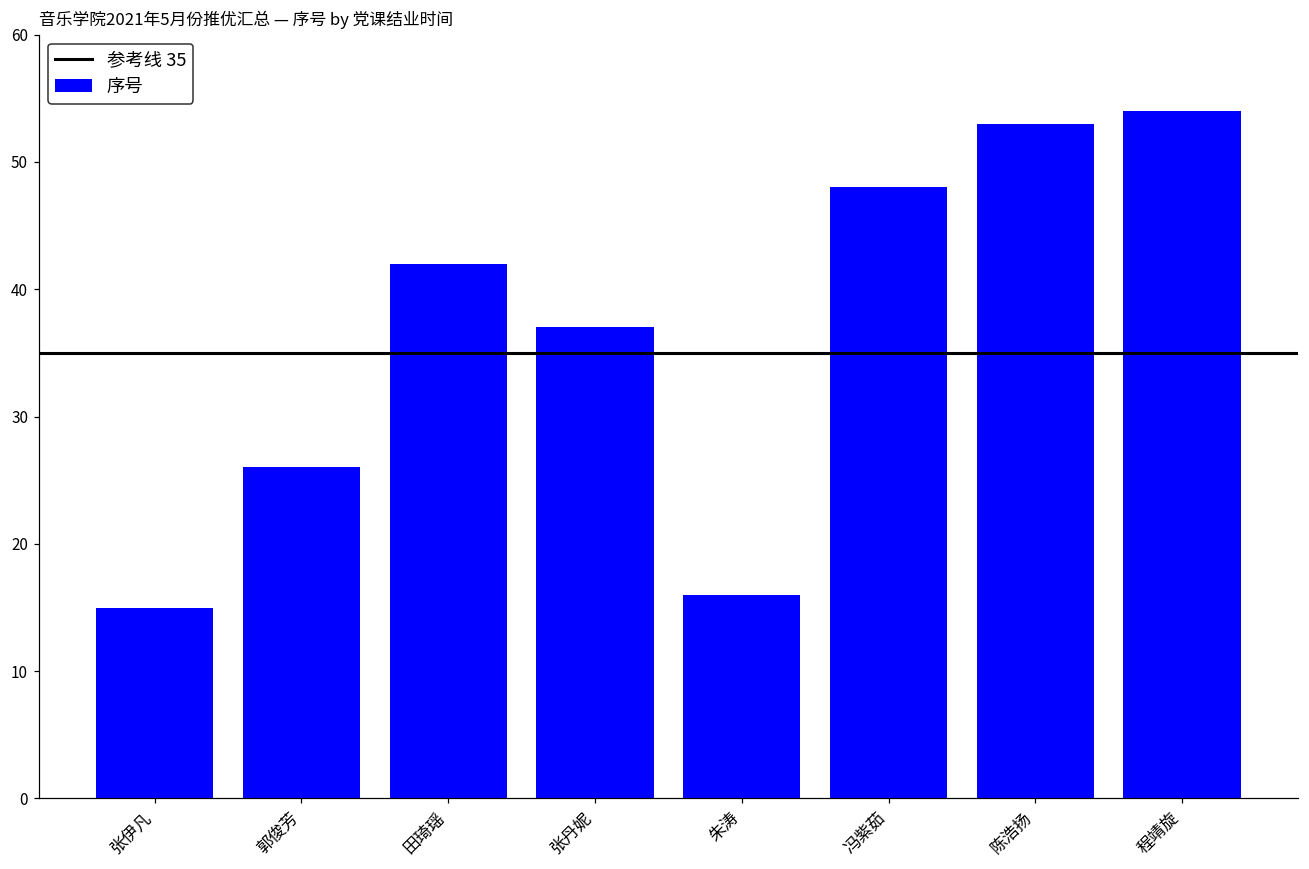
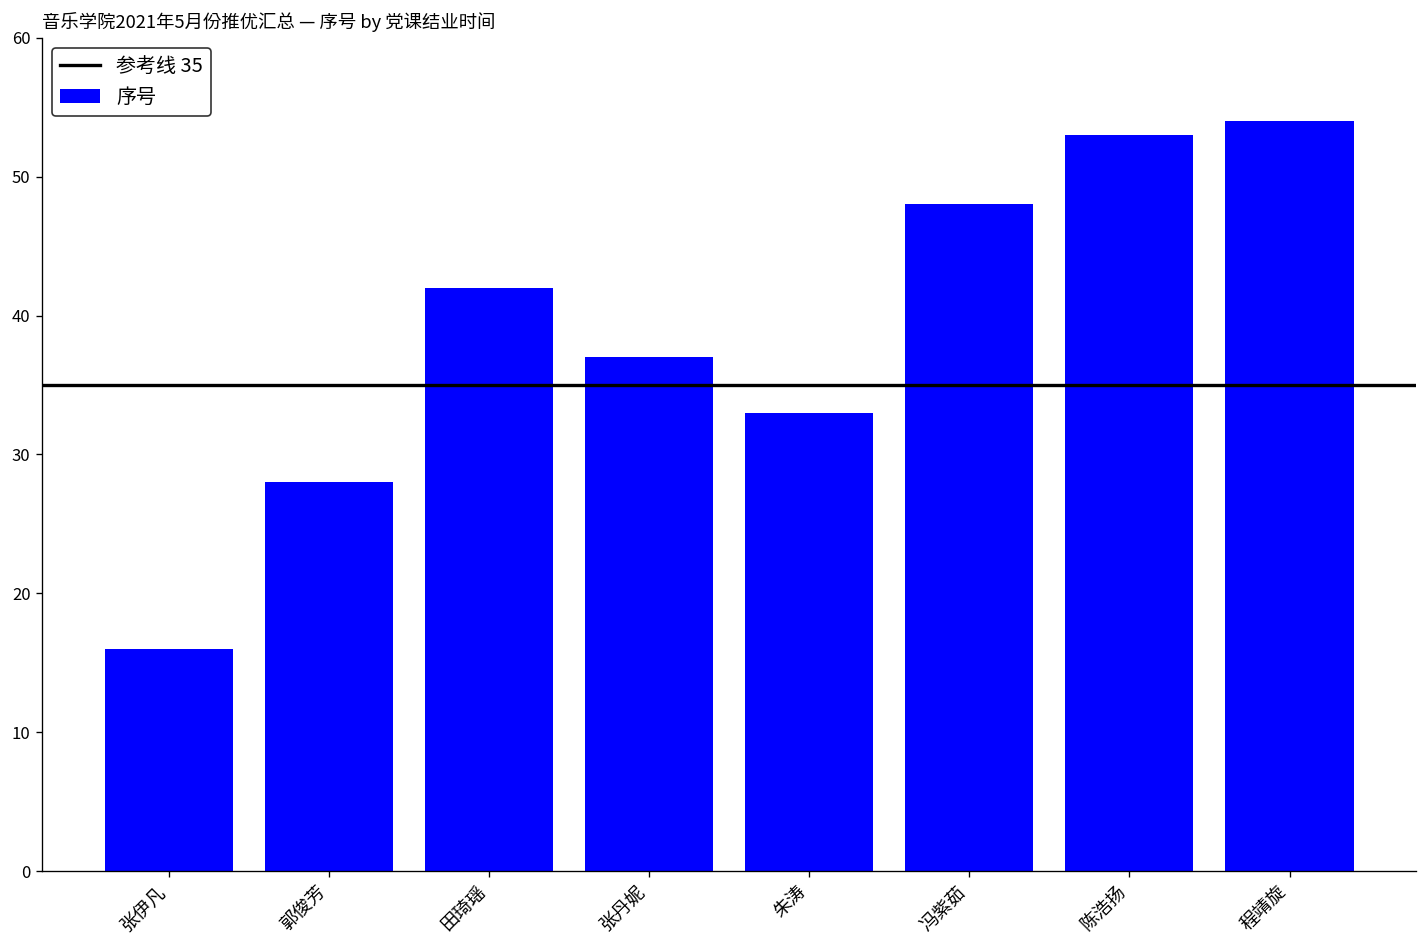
  {
-   "张伊凡": 15,
-   "郭俊芳": 26,
+   "张伊凡": 16,
+   "郭俊芳": 28,
    "田琦瑶": 42,
    "张丹妮": 37,
-   "朱涛": 16,
+   "朱涛": 33,
    "冯紫茹": 48,
    "陈浩扬": 53,
    "程靖旋": 54
  }
